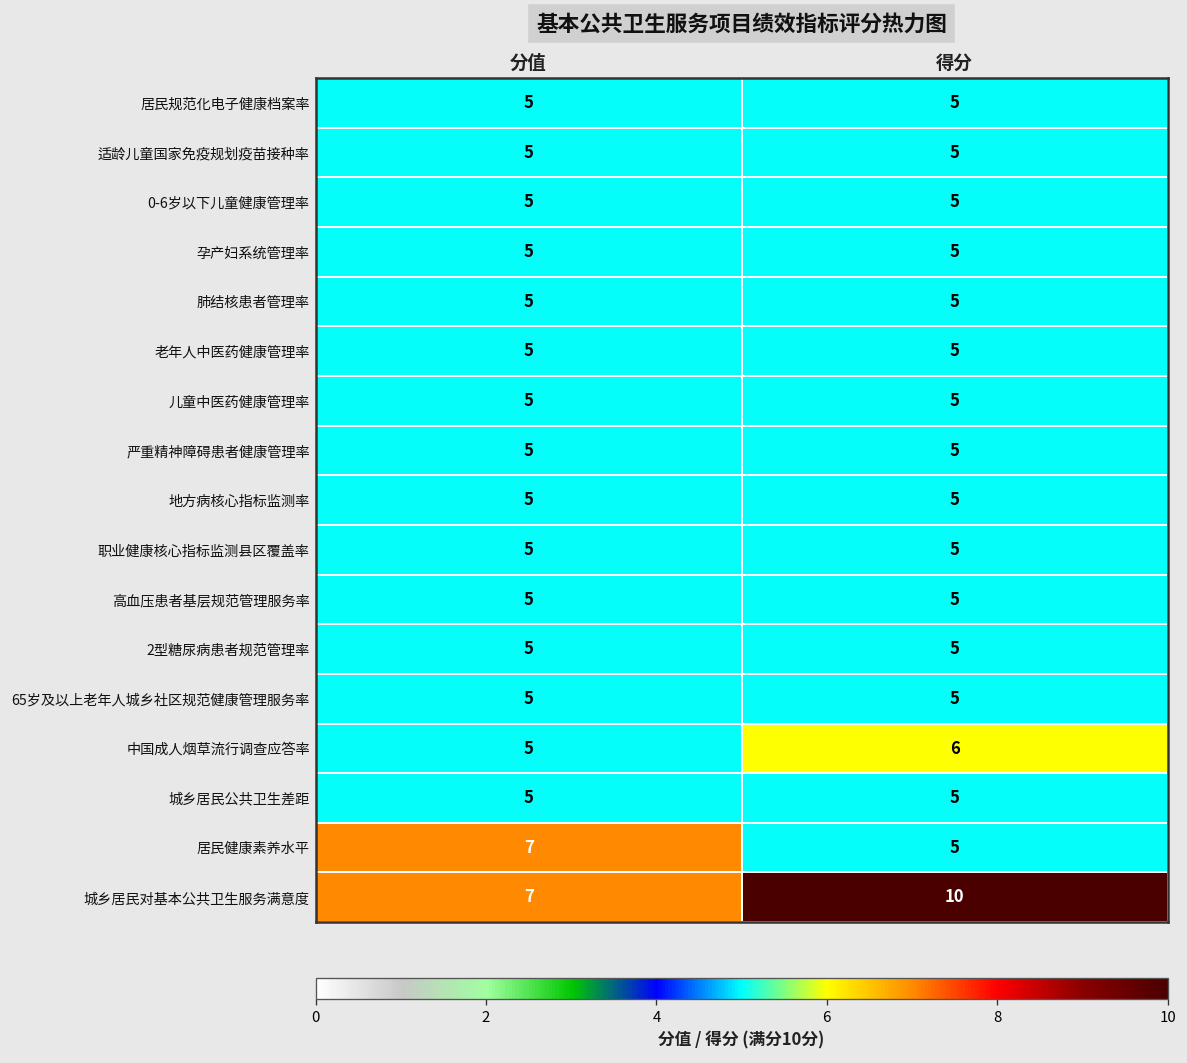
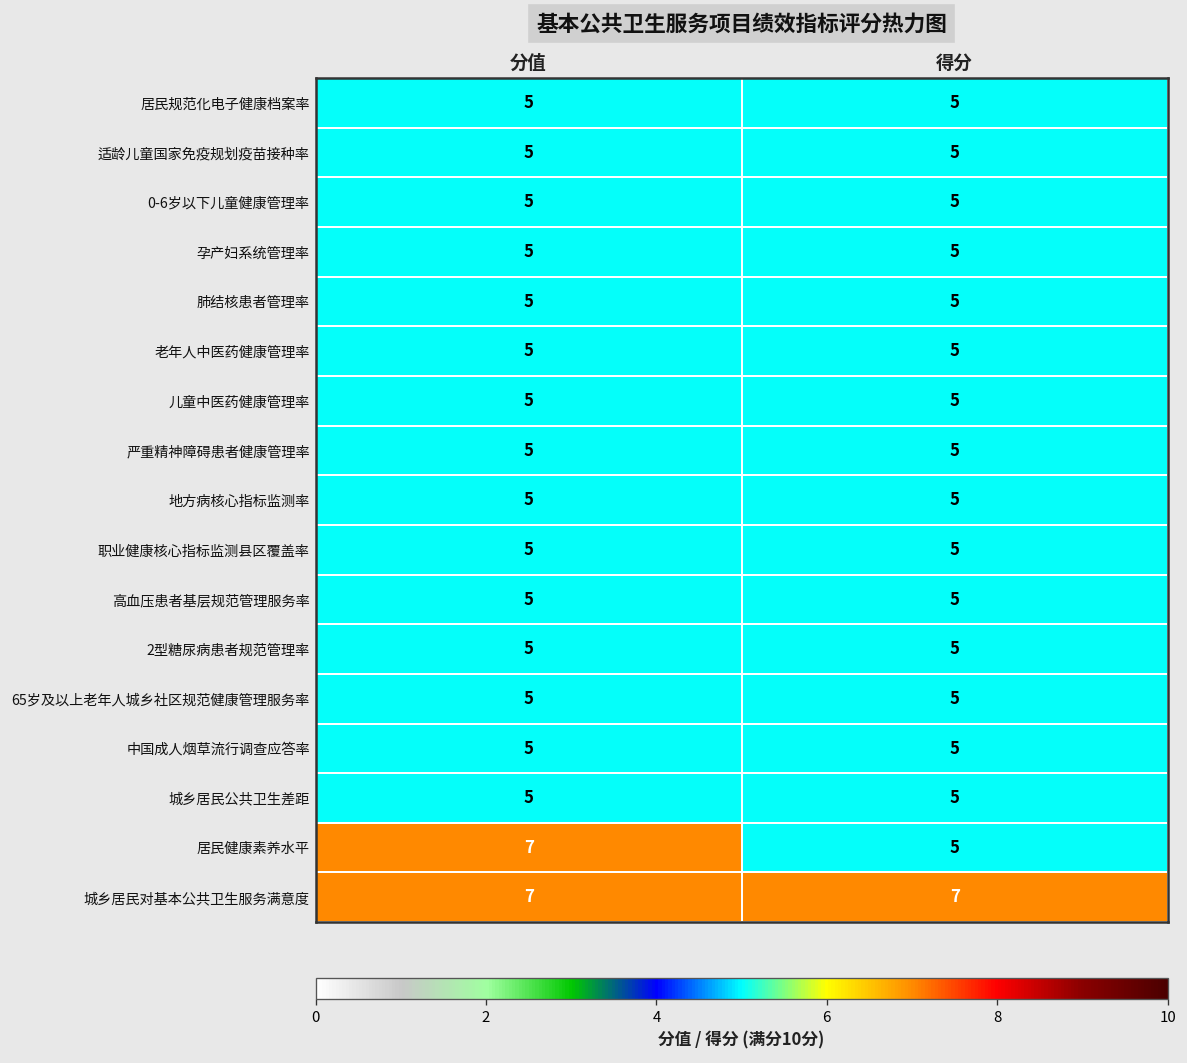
  {
    "居民规范化电子健康档案率": {
      "分值": 5,
      "得分": 5
    },
    "适龄儿童国家免疫规划疫苗接种率": {
      "分值": 5,
      "得分": 5
    },
    "0-6岁以下儿童健康管理率": {
      "分值": 5,
      "得分": 5
    },
    "孕产妇系统管理率": {
      "分值": 5,
      "得分": 5
    },
    "肺结核患者管理率": {
      "分值": 5,
      "得分": 5
    },
    "老年人中医药健康管理率": {
      "分值": 5,
      "得分": 5
    },
    "儿童中医药健康管理率": {
      "分值": 5,
      "得分": 5
    },
    "严重精神障碍患者健康管理率": {
      "分值": 5,
      "得分": 5
    },
    "地方病核心指标监测率": {
      "分值": 5,
      "得分": 5
    },
    "职业健康核心指标监测县区覆盖率": {
      "分值": 5,
      "得分": 5
    },
    "高血压患者基层规范管理服务率": {
      "分值": 5,
      "得分": 5
    },
    "2型糖尿病患者规范管理率": {
      "分值": 5,
      "得分": 5
    },
    "65岁及以上老年人城乡社区规范健康管理服务率": {
      "分值": 5,
      "得分": 5
    },
    "中国成人烟草流行调查应答率": {
      "分值": 5,
-     "得分": 6
+     "得分": 5
    },
    "城乡居民公共卫生差距": {
      "分值": 5,
      "得分": 5
    },
    "居民健康素养水平": {
      "分值": 7,
      "得分": 5
    },
    "城乡居民对基本公共卫生服务满意度": {
      "分值": 7,
-     "得分": 10
+     "得分": 7
    }
  }
